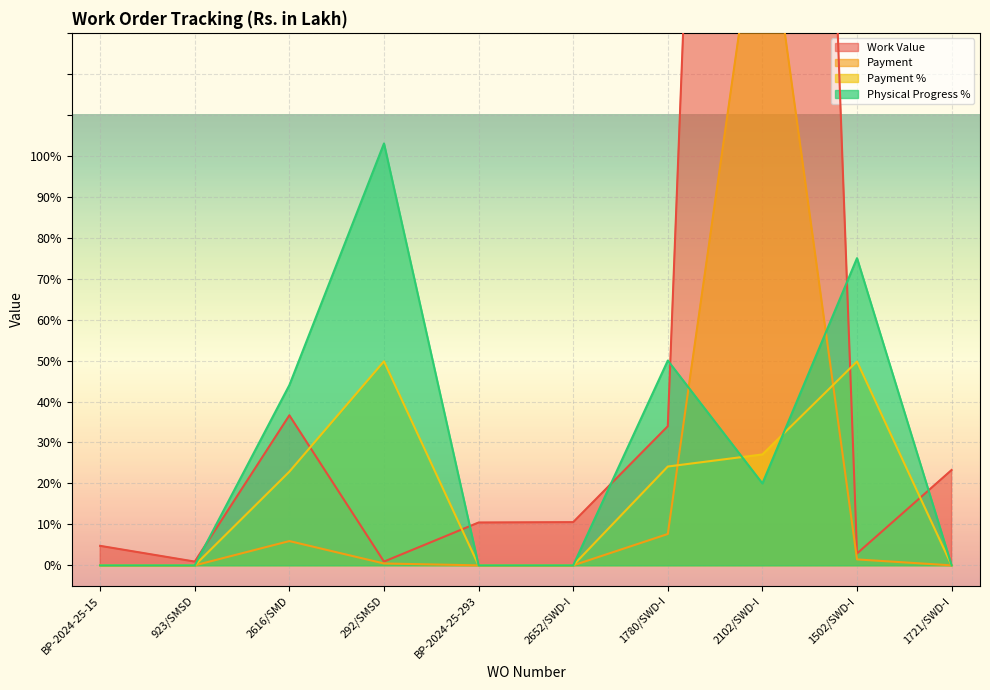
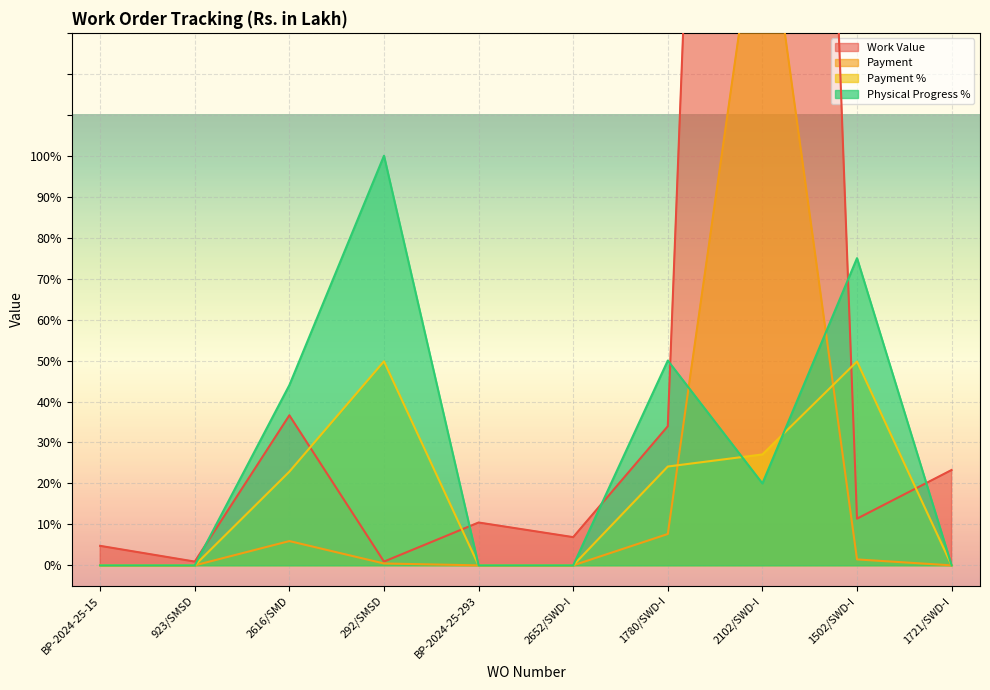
  {
    "Work Value": {
      "BP-2024-25-15": "5%",
      "923/SMSD": "1%",
      "2616/SMD": "37%",
      "BP-2024-25-293": "10%",
-     "2652/SWD-I": "11%",
+     "2652/SWD-I": "7%",
      "1780/SWD-I": "34%",
-     "1502/SWD-I": "3%",
+     "1502/SWD-I": "11%",
      "1721/SWD-I": "23%"
    },
    "Physical Progress %": {
      "2616/SMD": "44%",
-     "292/SMSD": "103%",
+     "292/SMSD": "100%",
      "1780/SWD-I": "50%",
      "2102/SWD-I": "20%",
      "1502/SWD-I": "75%"
    }
  }
